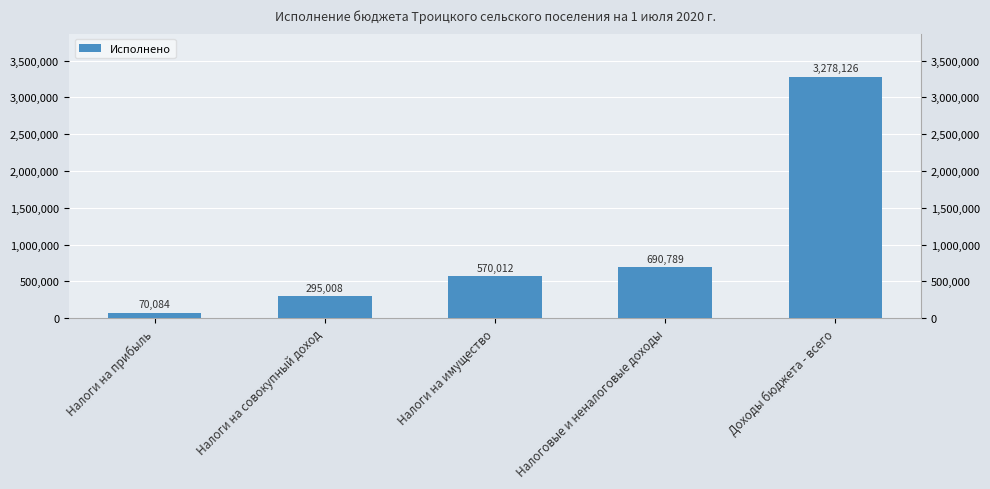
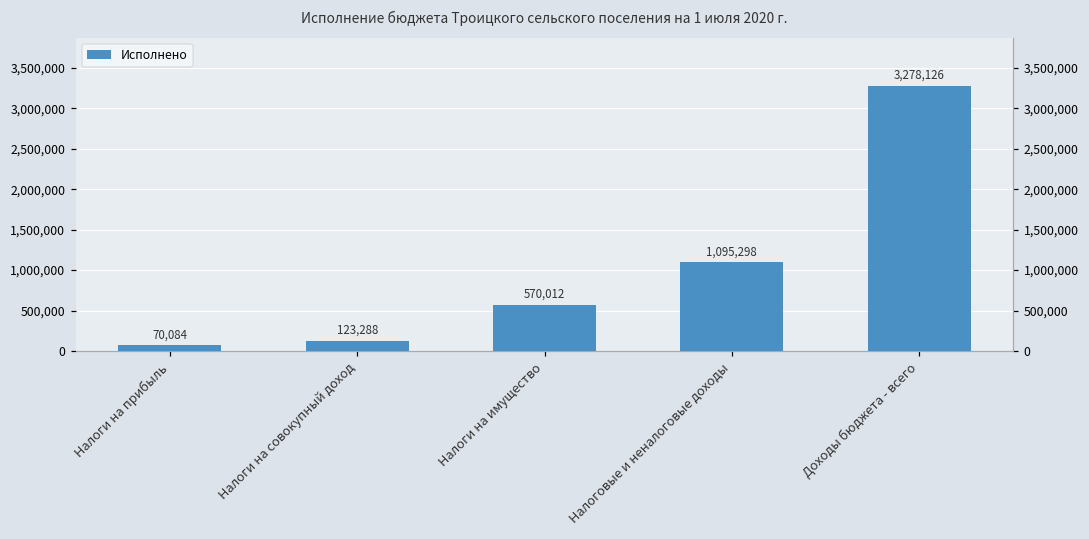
  {
    "Налоги на прибыль": "70,084",
-   "Налоги на совокупный доход": "295,008",
+   "Налоги на совокупный доход": "123,288",
    "Налоги на имущество": "570,012",
-   "Налоговые и неналоговые доходы": "690,789",
+   "Налоговые и неналоговые доходы": "1,095,298",
    "Доходы бюджета - всего": "3,278,126"
  }
